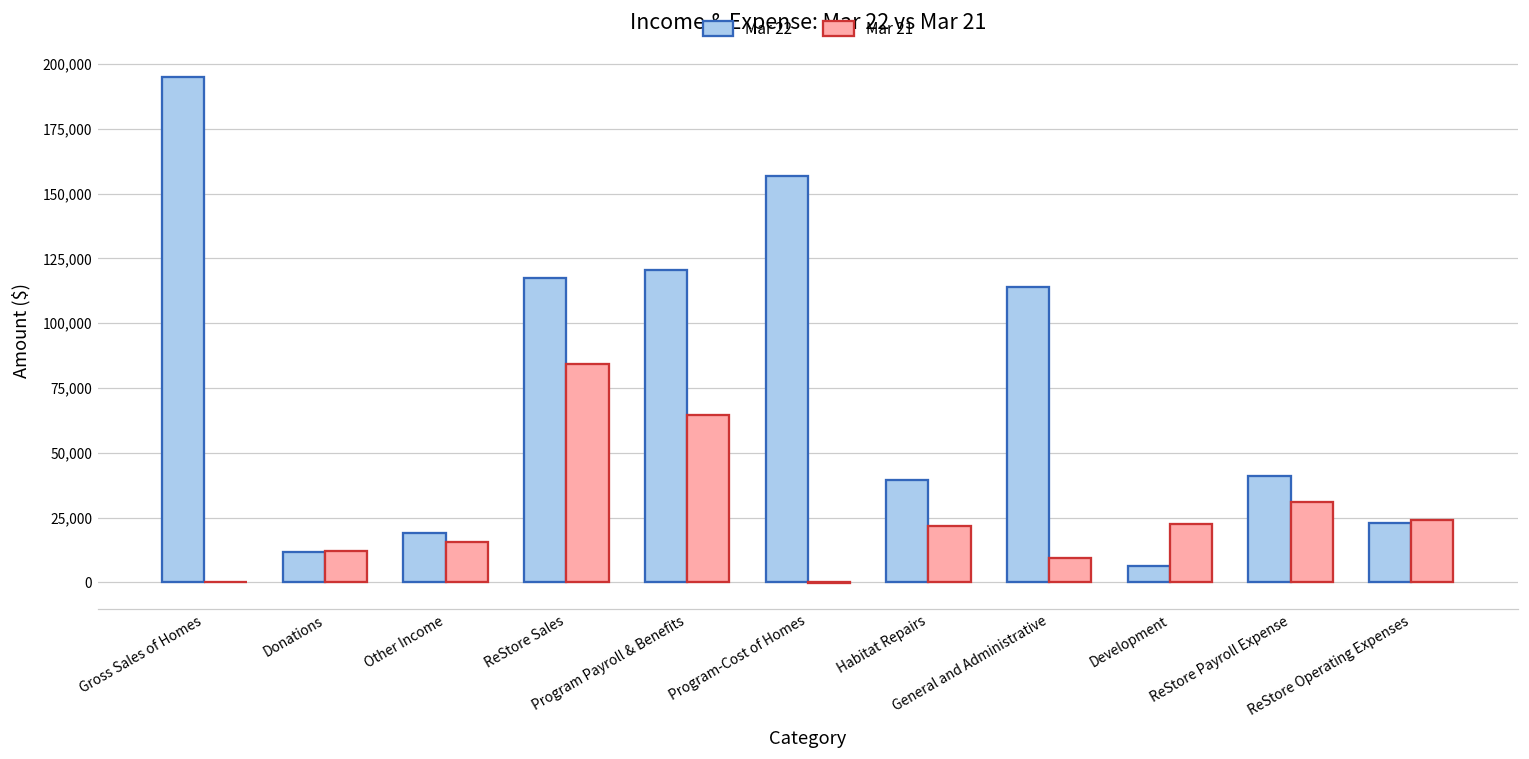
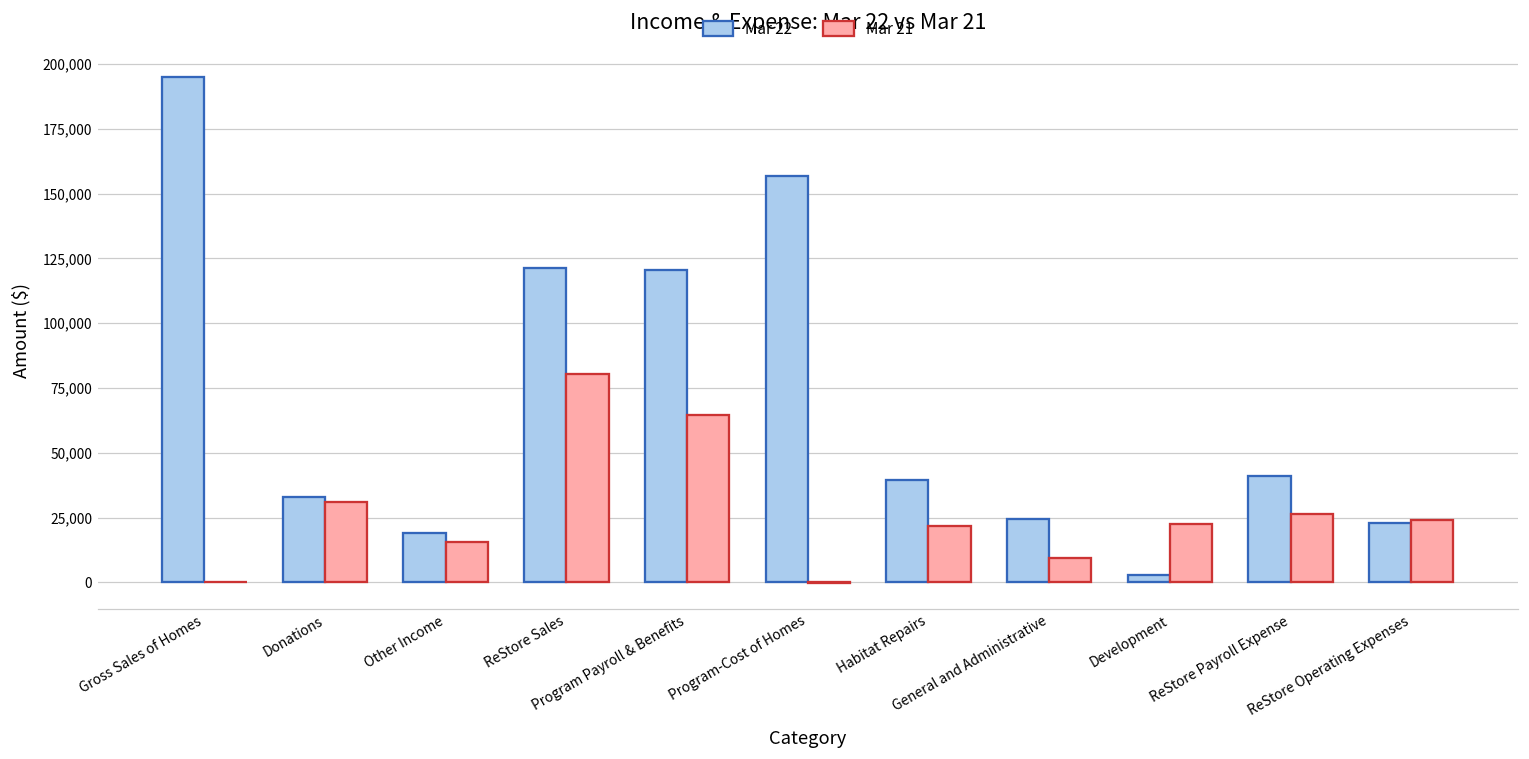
  {
    "Mar 22": {
      "Gross Sales of Homes": "195,000",
-     "Donations": "12,000",
+     "Donations": "33,000",
      "Other Income": "19,000",
-     "ReStore Sales": "117,000",
+     "ReStore Sales": "121,000",
      "Program Payroll & Benefits": "120,000",
      "Program-Cost of Homes": "157,000",
      "Habitat Repairs": "40,000",
-     "General and Administrative": "114,000",
-     "Development": "6,000",
+     "General and Administrative": "25,000",
+     "Development": "3,000",
      "ReStore Payroll Expense": "41,000",
      "ReStore Operating Expenses": "23,000"
    },
    "Mar 21": {
      "Gross Sales of Homes": "0",
-     "Donations": "12,000",
+     "Donations": "31,000",
      "Other Income": "16,000",
-     "ReStore Sales": "84,000",
+     "ReStore Sales": "81,000",
      "Program Payroll & Benefits": "64,000",
      "Habitat Repairs": "22,000",
      "General and Administrative": "9,000",
      "Development": "23,000",
-     "ReStore Payroll Expense": "31,000",
+     "ReStore Payroll Expense": "26,000",
      "ReStore Operating Expenses": "24,000"
    }
  }
